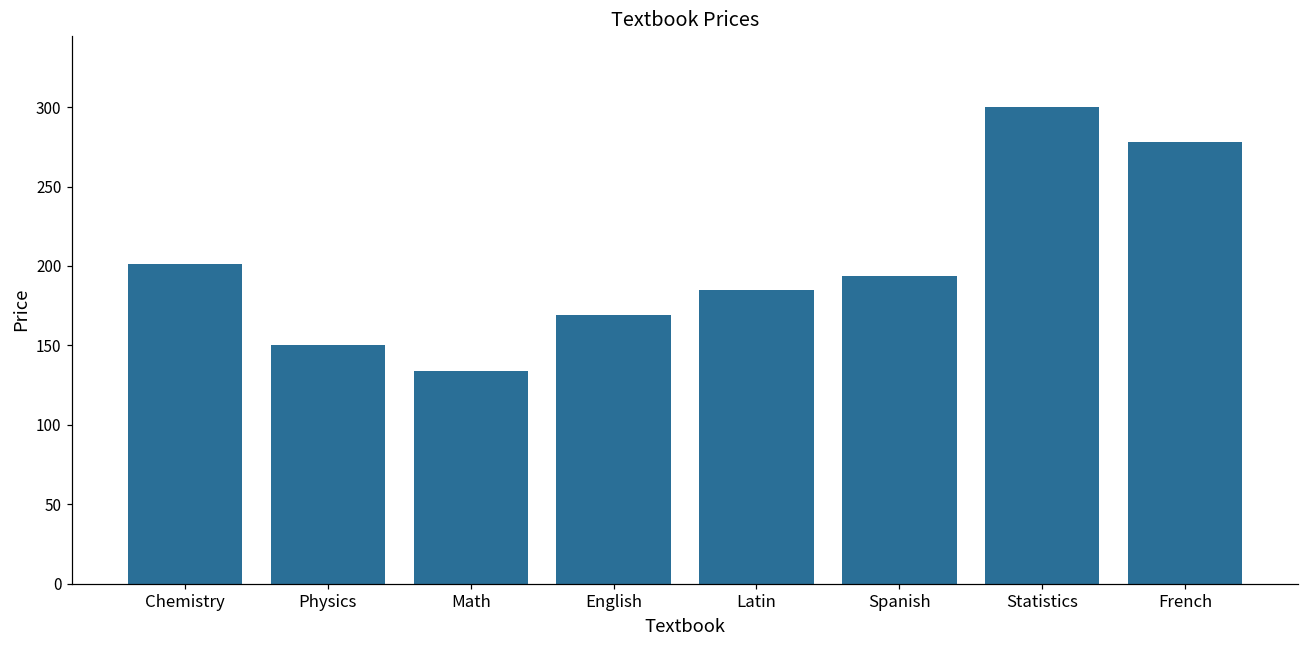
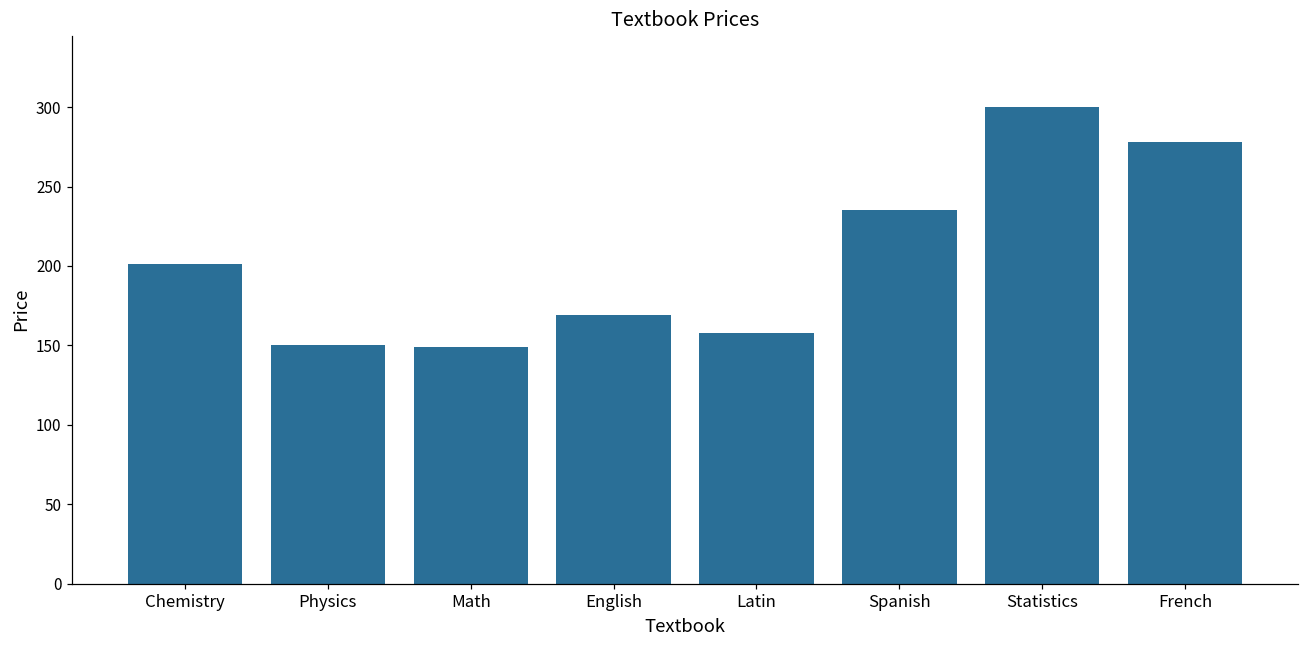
  {
    "Chemistry": 201,
    "Physics": 150,
-   "Math": 134,
+   "Math": 149,
    "English": 169,
-   "Latin": 185,
-   "Spanish": 194,
+   "Latin": 158,
+   "Spanish": 235,
    "Statistics": 300,
    "French": 278
  }
